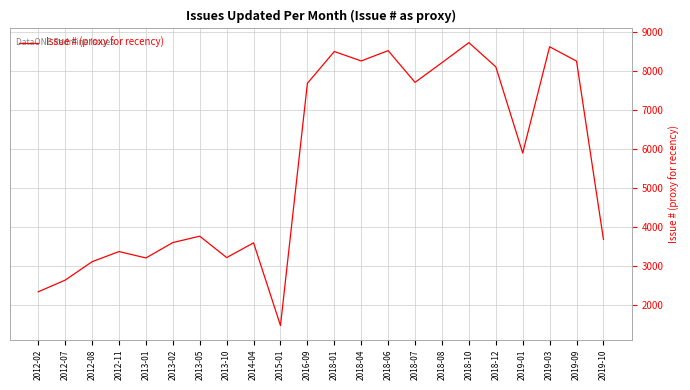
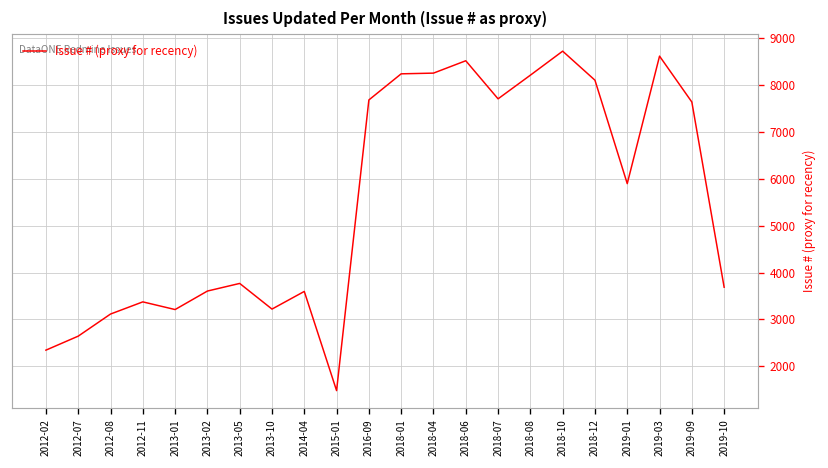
  {
    "2012-02": 2300,
    "2012-07": 2600,
    "2012-08": 3100,
    "2012-11": 3400,
    "2013-01": 3200,
    "2013-02": 3600,
    "2013-05": 3800,
    "2013-10": 3200,
    "2014-04": 3600,
    "2015-01": 1500,
    "2016-09": 7700,
-   "2018-01": 8500,
+   "2018-01": 8200,
    "2018-04": 8300,
    "2018-06": 8500,
    "2018-07": 7700,
    "2018-08": 8200,
    "2018-10": 8700,
    "2018-12": 8100,
    "2019-01": 5900,
    "2019-03": 8600,
-   "2019-09": 8300,
+   "2019-09": 7600,
    "2019-10": 3700
  }
